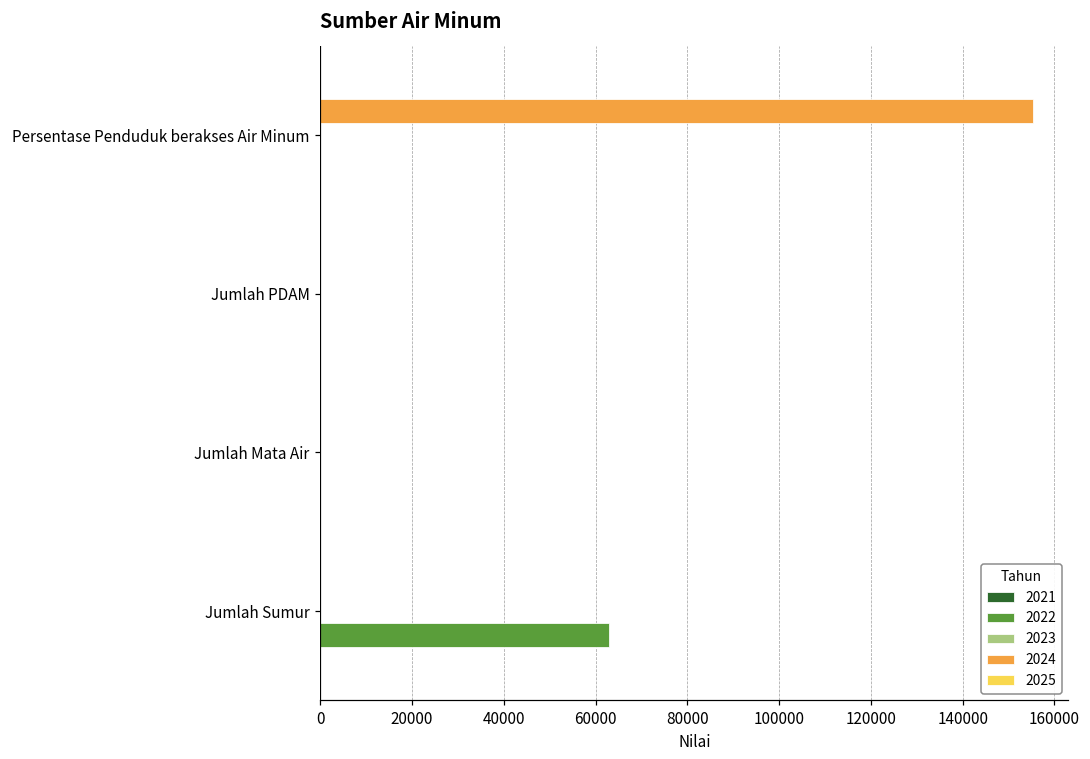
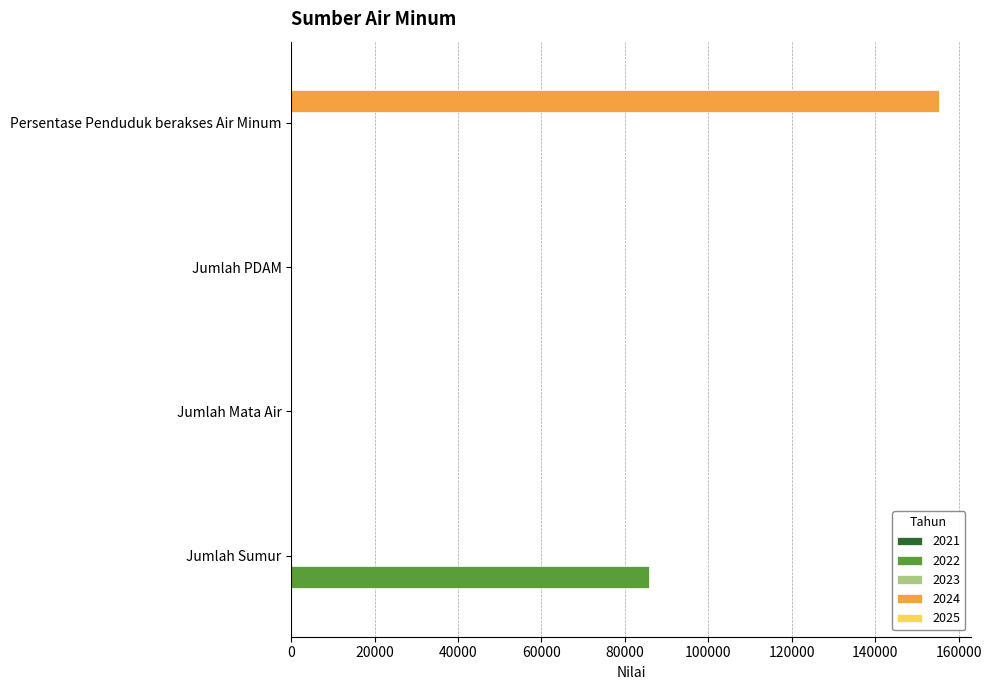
  {
    "2021": {
      "Persentase Penduduk berakses Air Minum": 0,
      "Jumlah Mata Air": 0,
      "Jumlah Sumur": 0
    },
    "2022": {
      "Persentase Penduduk berakses Air Minum": 0,
      "Jumlah Mata Air": 0,
-     "Jumlah Sumur": 63000
+     "Jumlah Sumur": 86000
    },
    "2023": {
      "Persentase Penduduk berakses Air Minum": 0,
      "Jumlah PDAM": 0,
      "Jumlah Mata Air": 0,
      "Jumlah Sumur": 0
    }
  }
